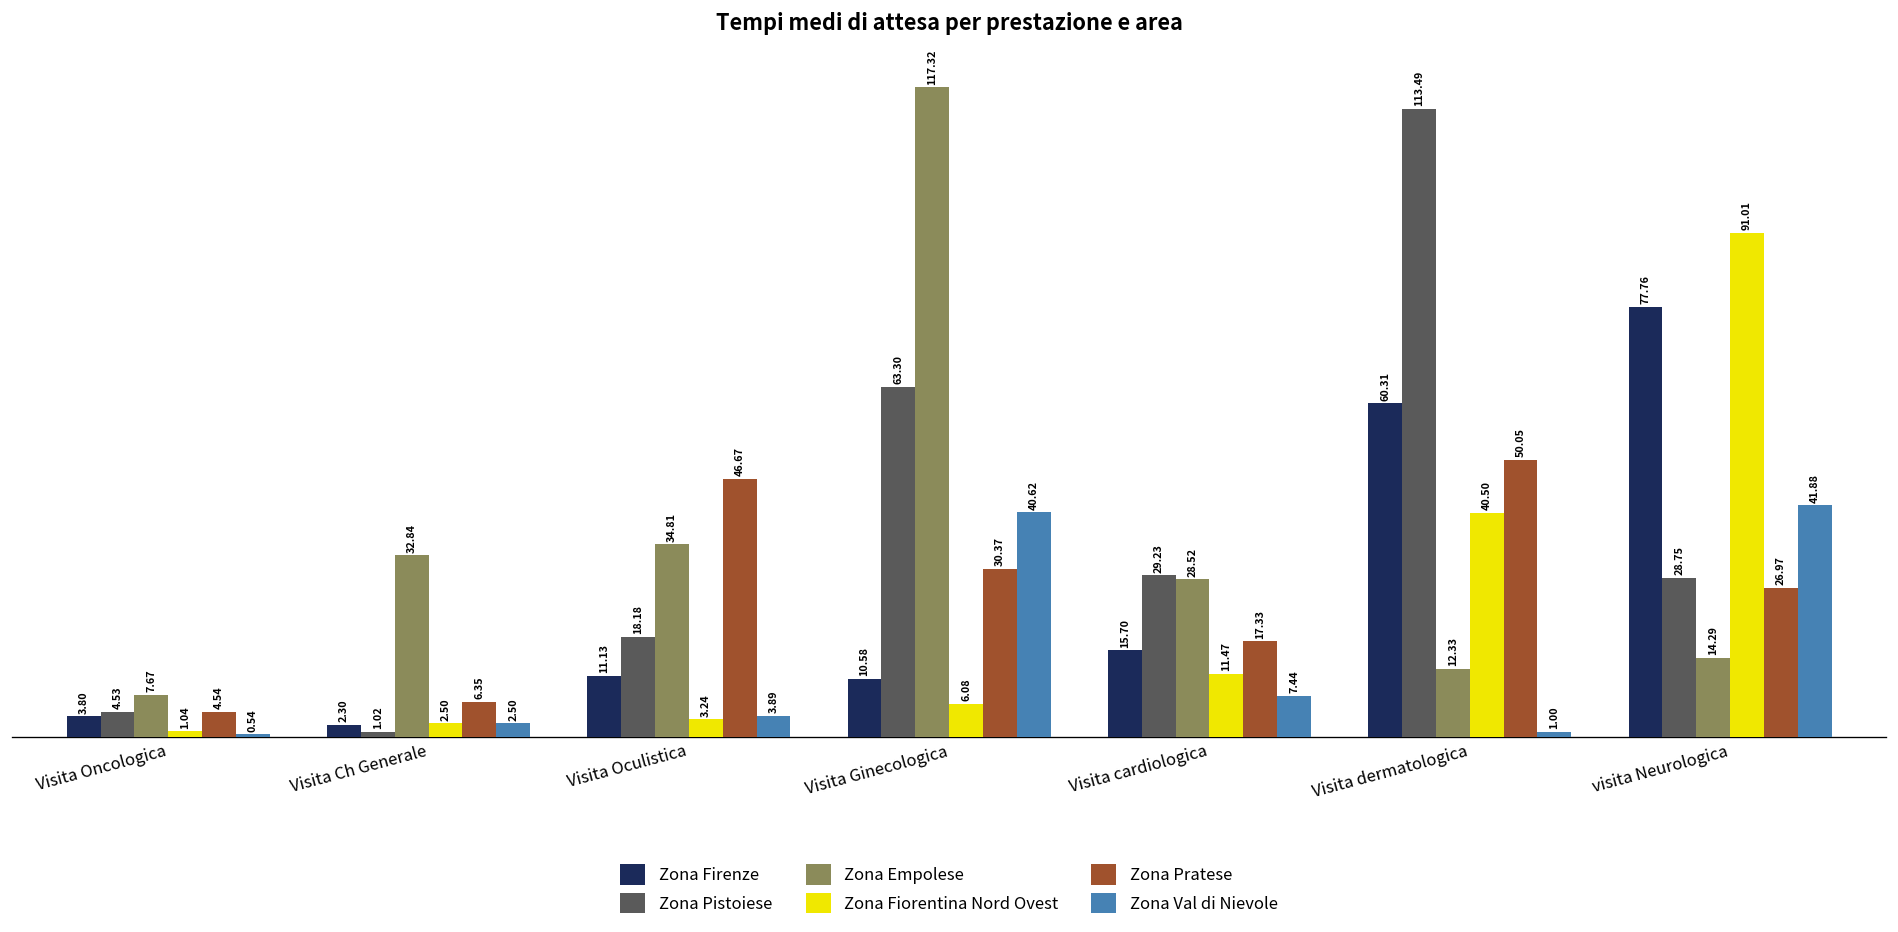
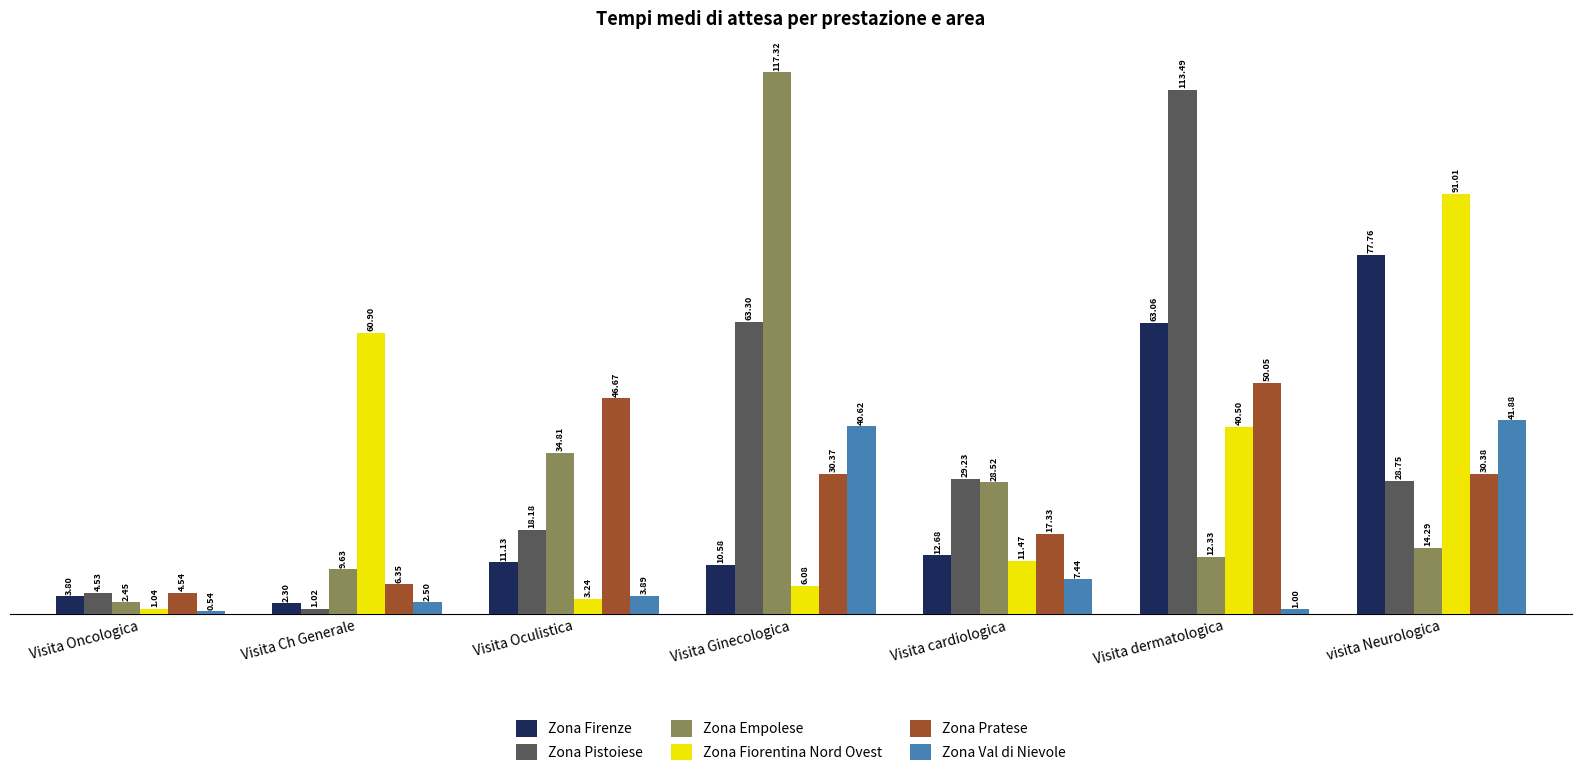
  {
    "Zona Firenze": {
      "Visita Oncologica": 3.80,
      "Visita Ch Generale": 2.30,
      "Visita Oculistica": 11.13,
      "Visita Ginecologica": 10.58,
-     "Visita cardiologica": 15.70,
-     "Visita dermatologica": 60.31,
+     "Visita cardiologica": 12.68,
+     "Visita dermatologica": 63.06,
      "visita Neurologica": 77.76
    },
    "Zona Pistoiese": {
      "Visita Oncologica": 4.53,
      "Visita Ch Generale": 1.02,
      "Visita Oculistica": 18.18,
      "Visita Ginecologica": 63.30,
      "Visita cardiologica": 29.23,
      "Visita dermatologica": 113.49,
      "visita Neurologica": 28.75
    },
    "Zona Empolese": {
-     "Visita Oncologica": 7.67,
-     "Visita Ch Generale": 32.84,
+     "Visita Oncologica": 2.45,
+     "Visita Ch Generale": 9.63,
      "Visita Oculistica": 34.81,
      "Visita Ginecologica": 117.32,
      "Visita cardiologica": 28.52,
      "Visita dermatologica": 12.33,
      "visita Neurologica": 14.29
    },
    "Zona Fiorentina Nord Ovest": {
      "Visita Oncologica": 1.04,
-     "Visita Ch Generale": 2.50,
+     "Visita Ch Generale": 60.90,
      "Visita Oculistica": 3.24,
      "Visita Ginecologica": 6.08,
      "Visita cardiologica": 11.47,
      "Visita dermatologica": 40.50,
      "visita Neurologica": 91.01
    },
    "Zona Pratese": {
      "Visita Oncologica": 4.54,
      "Visita Ch Generale": 6.35,
      "Visita Oculistica": 46.67,
      "Visita Ginecologica": 30.37,
      "Visita cardiologica": 17.33,
      "Visita dermatologica": 50.05,
-     "visita Neurologica": 26.97
+     "visita Neurologica": 30.38
    },
    "Zona Val di Nievole": {
      "Visita Oncologica": 0.54,
      "Visita Ch Generale": 2.50,
      "Visita Oculistica": 3.89,
      "Visita Ginecologica": 40.62,
      "Visita cardiologica": 7.44,
      "Visita dermatologica": 1.00,
      "visita Neurologica": 41.88
    }
  }
